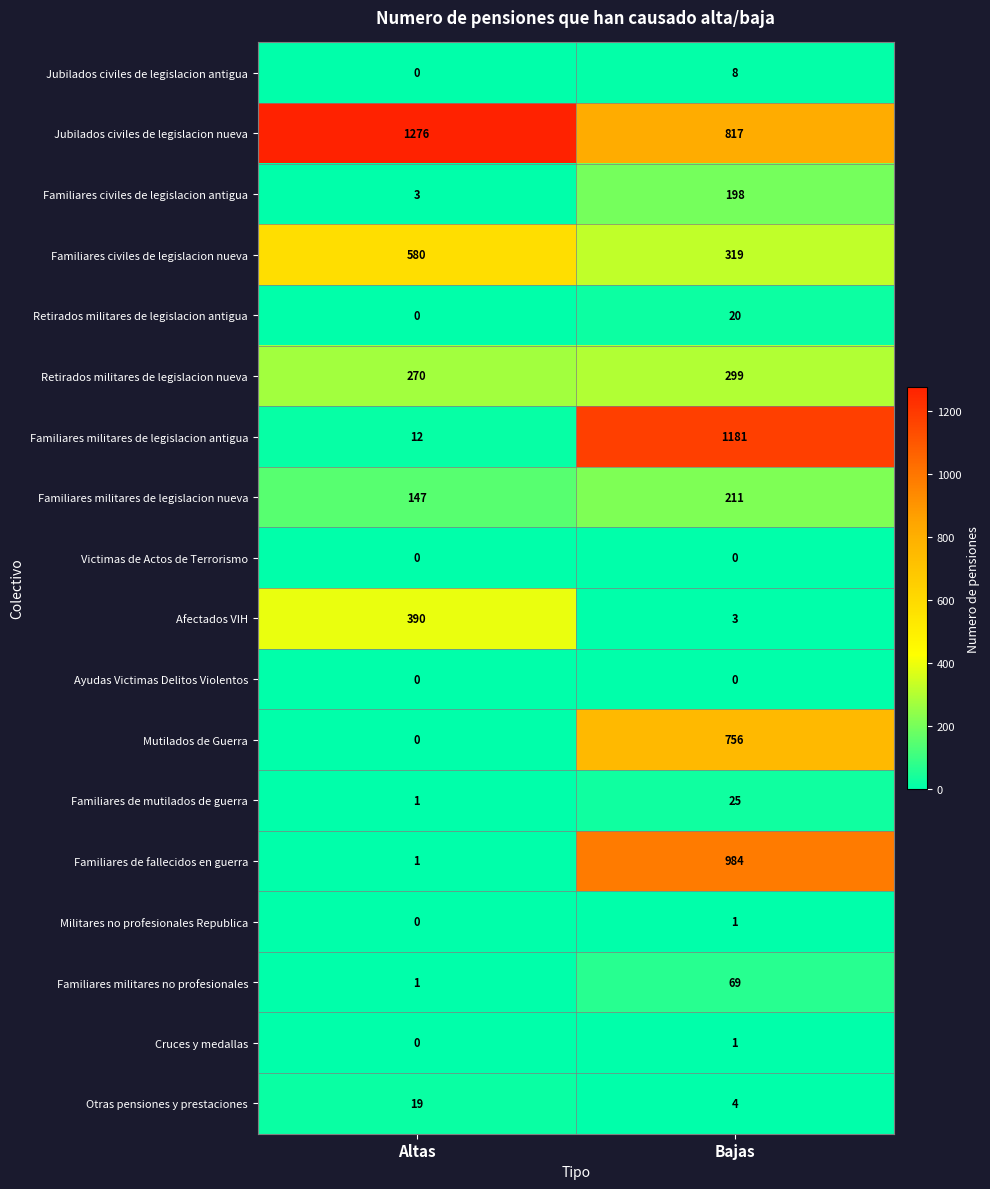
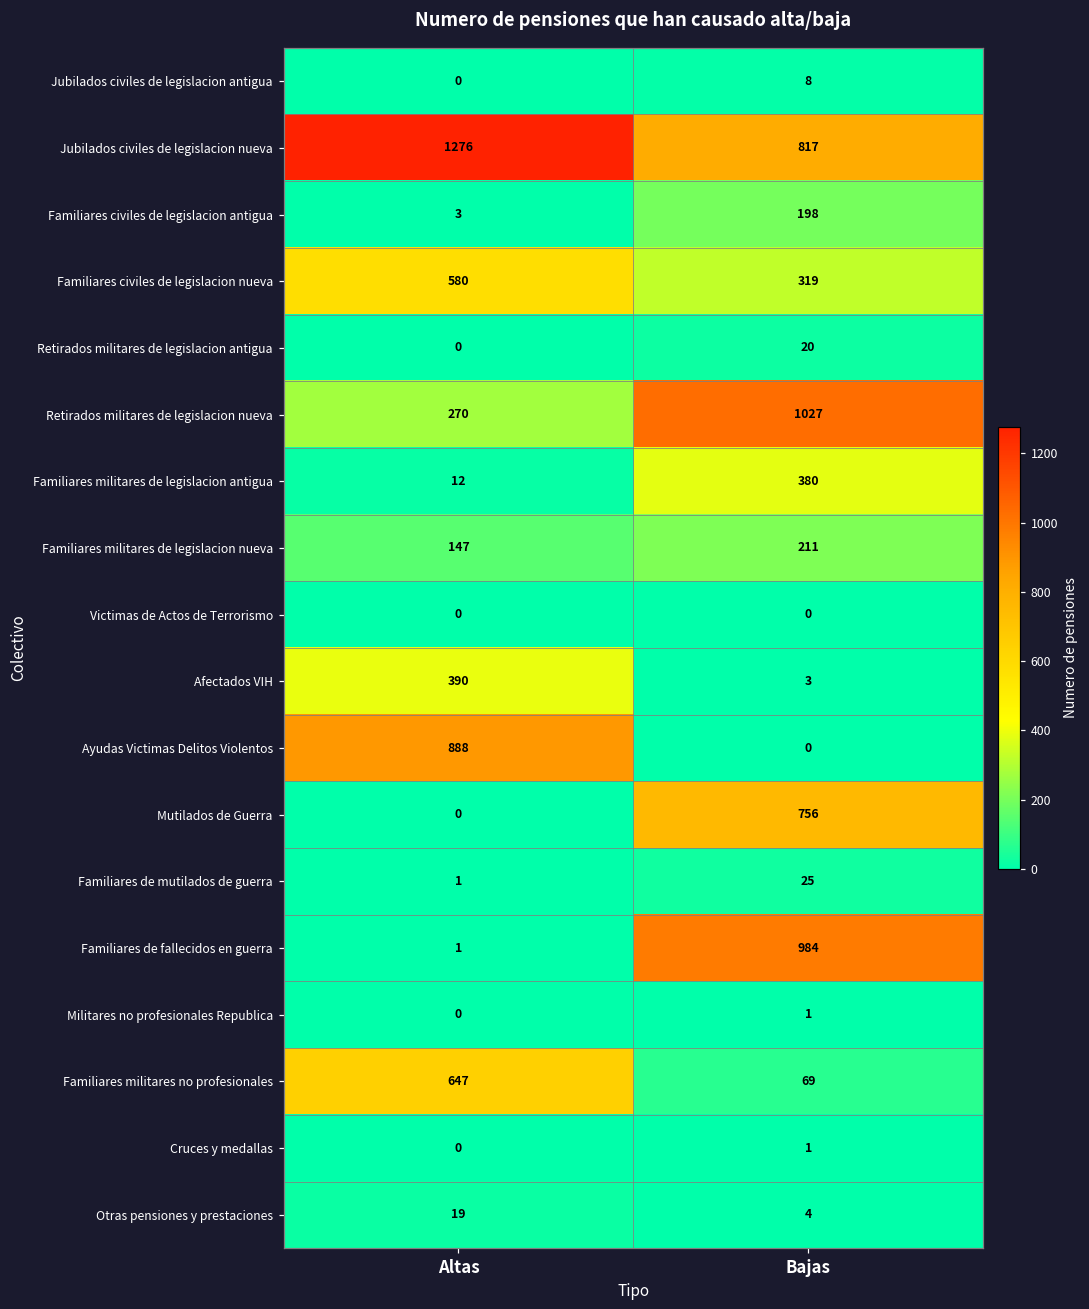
  {
    "Jubilados civiles de legislacion antigua": {
      "Altas": 0,
      "Bajas": 8
    },
    "Jubilados civiles de legislacion nueva": {
      "Altas": 1276,
      "Bajas": 817
    },
    "Familiares civiles de legislacion antigua": {
      "Altas": 3,
      "Bajas": 198
    },
    "Familiares civiles de legislacion nueva": {
      "Altas": 580,
      "Bajas": 319
    },
    "Retirados militares de legislacion antigua": {
      "Altas": 0,
      "Bajas": 20
    },
    "Retirados militares de legislacion nueva": {
      "Altas": 270,
-     "Bajas": 299
+     "Bajas": 1027
    },
    "Familiares militares de legislacion antigua": {
      "Altas": 12,
-     "Bajas": 1181
+     "Bajas": 380
    },
    "Familiares militares de legislacion nueva": {
      "Altas": 147,
      "Bajas": 211
    },
    "Victimas de Actos de Terrorismo": {
      "Altas": 0,
      "Bajas": 0
    },
    "Afectados VIH": {
      "Altas": 390,
      "Bajas": 3
    },
    "Ayudas Victimas Delitos Violentos": {
-     "Altas": 0,
+     "Altas": 888,
      "Bajas": 0
    },
    "Mutilados de Guerra": {
      "Altas": 0,
      "Bajas": 756
    },
    "Familiares de mutilados de guerra": {
      "Altas": 1,
      "Bajas": 25
    },
    "Familiares de fallecidos en guerra": {
      "Altas": 1,
      "Bajas": 984
    },
    "Militares no profesionales Republica": {
      "Altas": 0,
      "Bajas": 1
    },
    "Familiares militares no profesionales": {
-     "Altas": 1,
+     "Altas": 647,
      "Bajas": 69
    },
    "Cruces y medallas": {
      "Altas": 0,
      "Bajas": 1
    },
    "Otras pensiones y prestaciones": {
      "Altas": 19,
      "Bajas": 4
    }
  }
